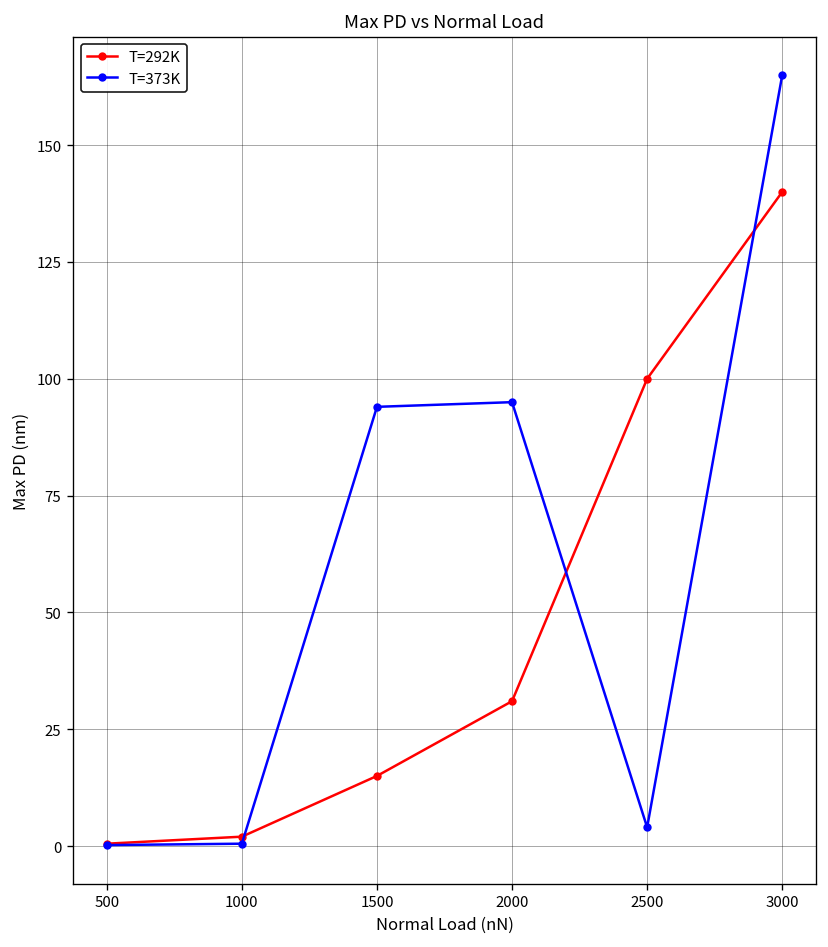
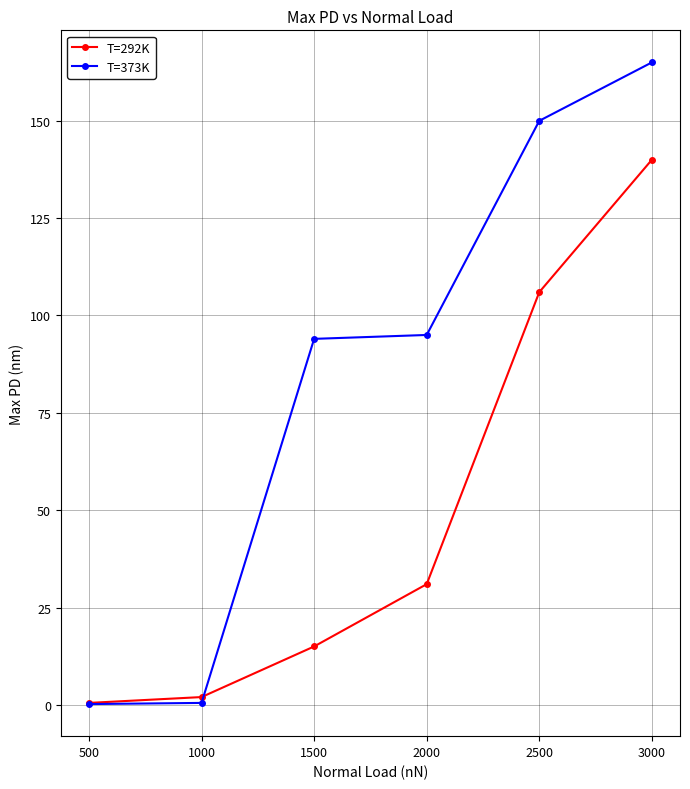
  {
    "T=292K": {
      "1000": 2,
      "1500": 15,
      "2000": 31,
-     "2500": 100,
+     "2500": 106,
      "3000": 140
    },
    "T=373K": {
      "1000": 1,
      "1500": 94,
      "2000": 95,
-     "2500": 4,
+     "2500": 150,
      "3000": 165
    }
  }
